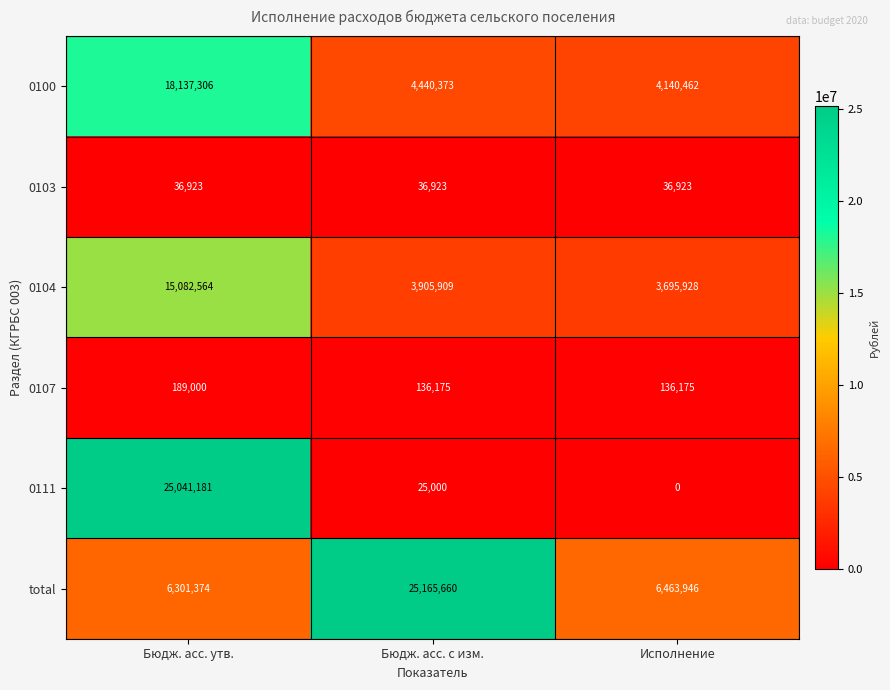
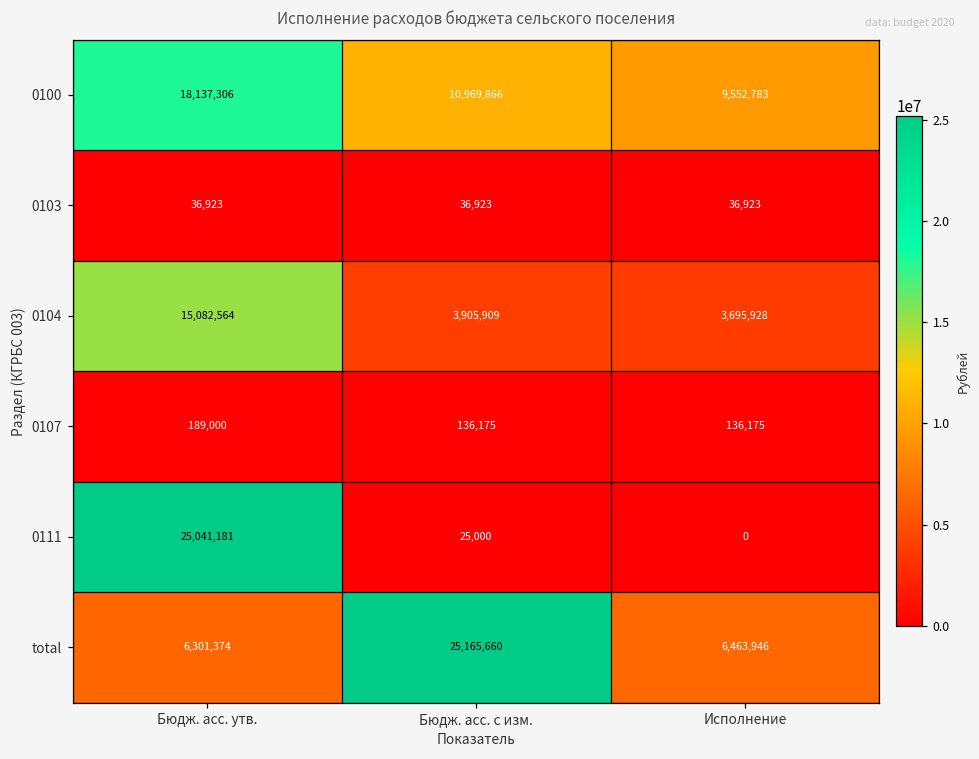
  {
    "0100": {
      "Бюдж. асс. утв.": "18,137,306",
-     "Бюдж. асс. с изм.": "4,440,373",
-     "Исполнение": "4,140,462"
+     "Бюдж. асс. с изм.": "10,969,866",
+     "Исполнение": "9,552,783"
    },
    "0103": {
      "Бюдж. асс. утв.": "36,923",
      "Бюдж. асс. с изм.": "36,923",
      "Исполнение": "36,923"
    },
    "0104": {
      "Бюдж. асс. утв.": "15,082,564",
      "Бюдж. асс. с изм.": "3,905,909",
      "Исполнение": "3,695,928"
    },
    "0107": {
      "Бюдж. асс. утв.": "189,000",
      "Бюдж. асс. с изм.": "136,175",
      "Исполнение": "136,175"
    },
    "0111": {
      "Бюдж. асс. утв.": "25,041,181",
      "Бюдж. асс. с изм.": "25,000",
      "Исполнение": "0"
    },
    "total": {
      "Бюдж. асс. утв.": "6,301,374",
      "Бюдж. асс. с изм.": "25,165,660",
      "Исполнение": "6,463,946"
    }
  }
